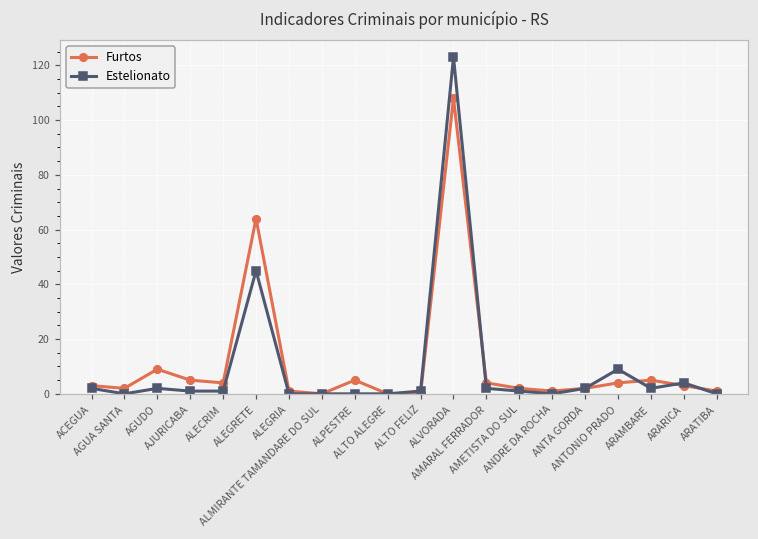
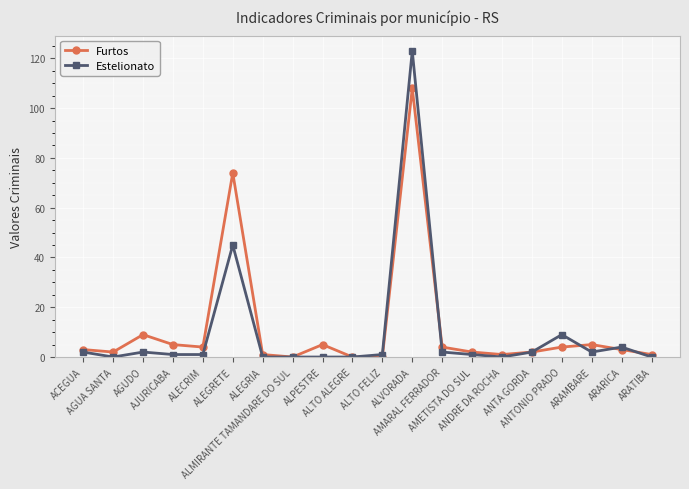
  {
    "Furtos": {
      "AGUA SANTA": 2,
      "AGUDO": 9,
      "AJURICABA": 5,
      "ALECRIM": 4,
-     "ALEGRETE": 64,
+     "ALEGRETE": 74,
      "ALPESTRE": 5,
      "ALVORADA": 108,
      "AMARAL FERRADOR": 4,
      "ANTONIO PRADO": 4,
      "ARAMBARE": 5
    },
    "Estelionato": {
      "AGUA SANTA": 0,
      "AGUDO": 2,
      "AJURICABA": 1,
      "ALECRIM": 1,
      "ALEGRETE": 45,
      "ALPESTRE": 0,
      "ALVORADA": 123,
      "AMARAL FERRADOR": 2,
      "ANTONIO PRADO": 9,
      "ARAMBARE": 2
    }
  }
